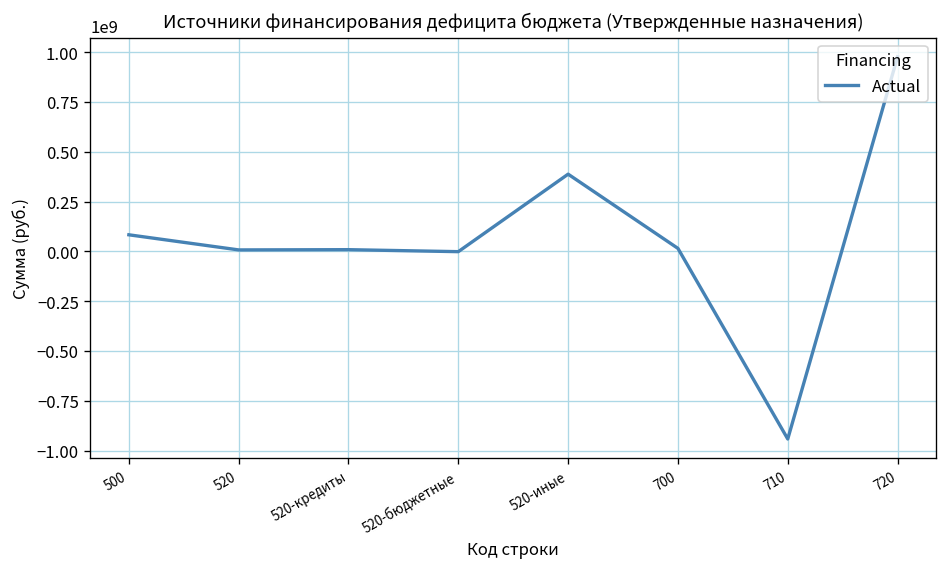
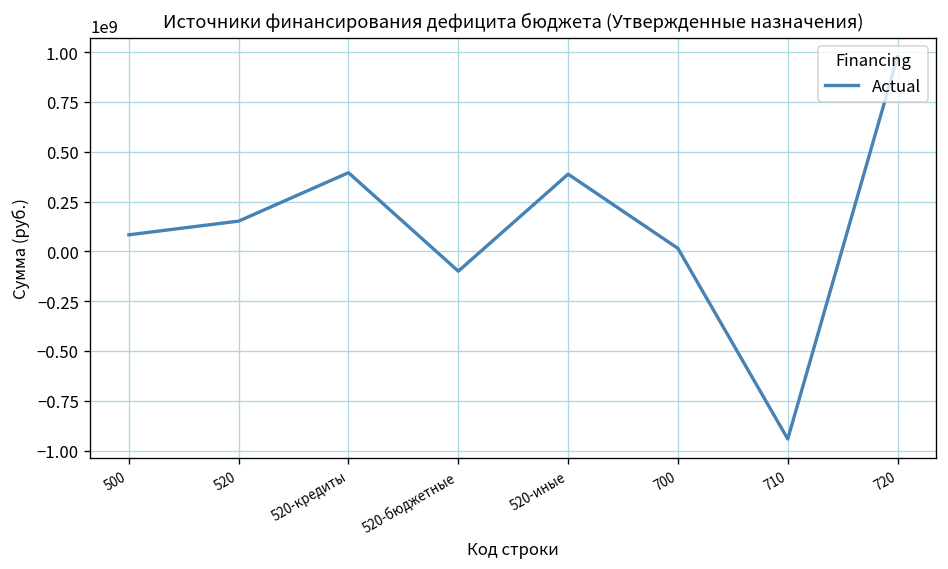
  {
    "500": 80000000,
-   "520": 10000000,
-   "520-кредиты": 10000000,
-   "520-бюджетные": 0,
+   "520": 150000000,
+   "520-кредиты": 400000000,
+   "520-бюджетные": -100000000,
    "520-иные": 390000000,
    "700": 20000000,
    "710": -940000000
  }
